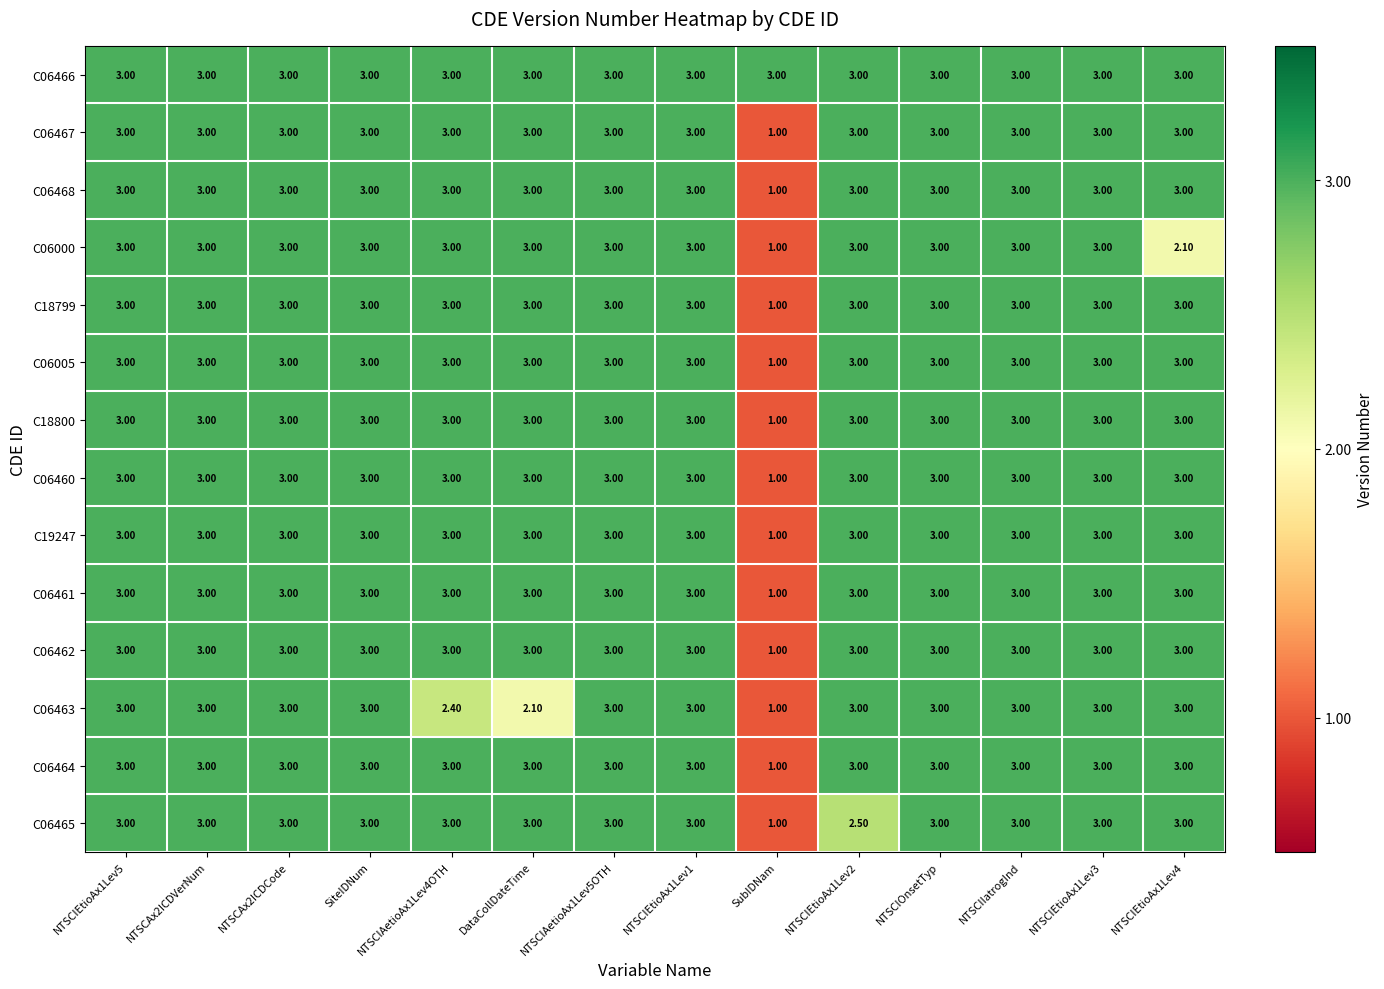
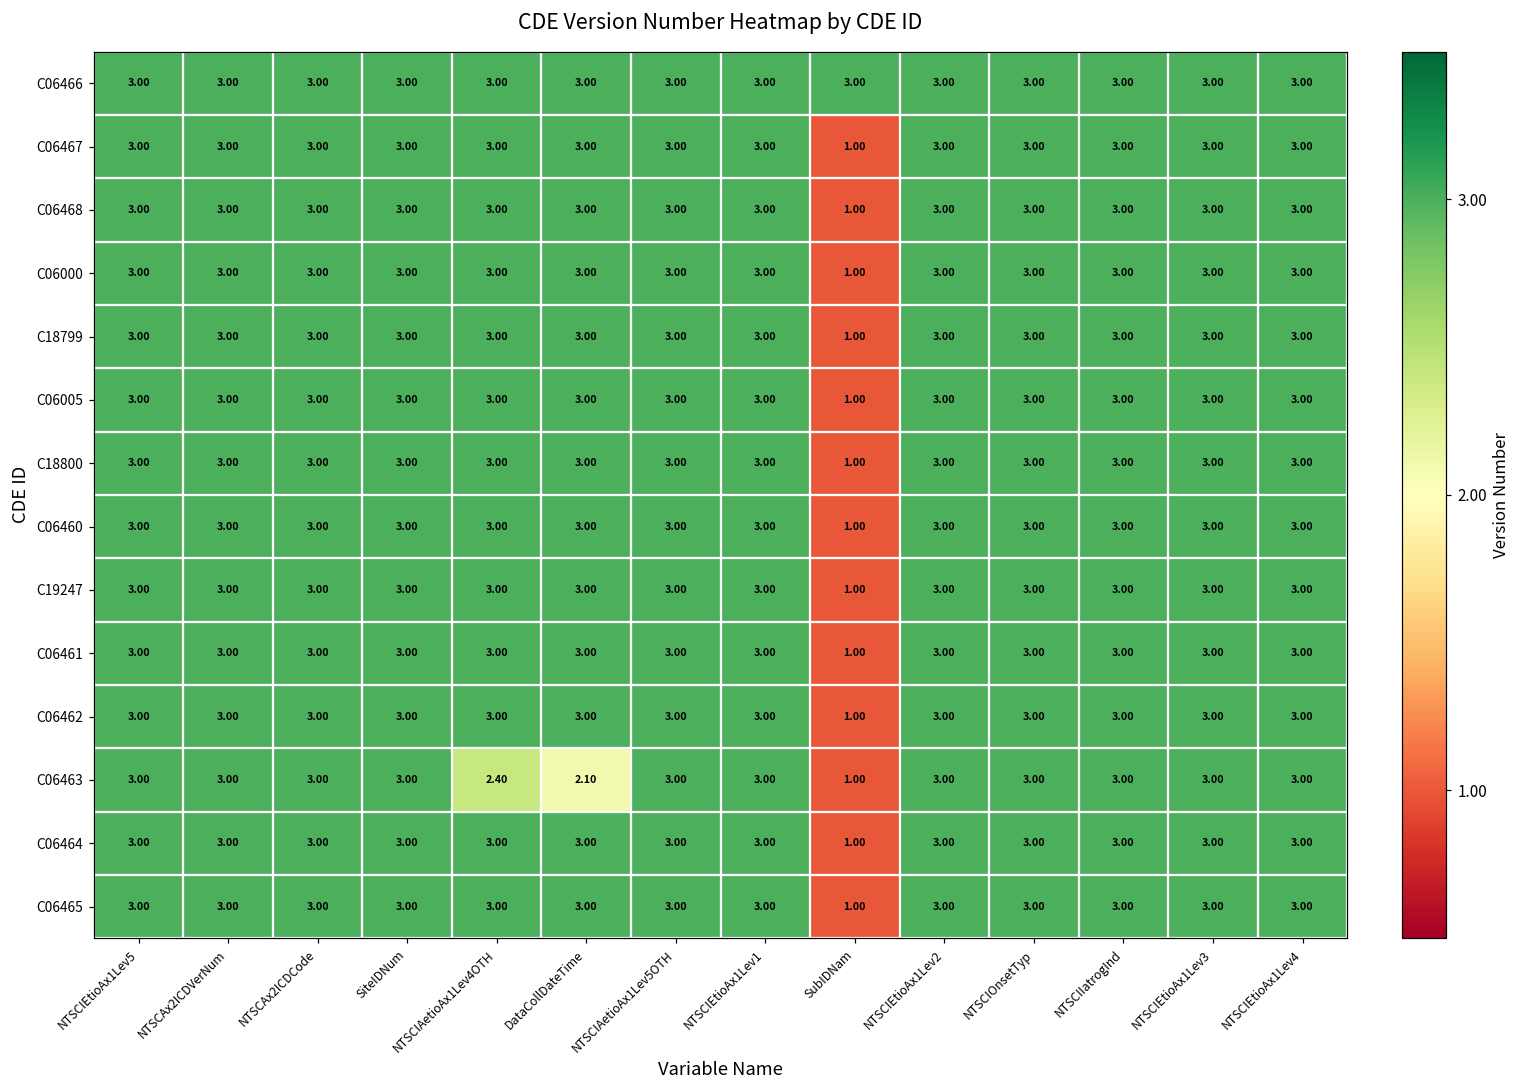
  {
    "C06466": {
      "NTSCIEtioAx1Lev5": 3.00,
      "NTSCAx2ICDVerNum": 3.00,
      "NTSCAx2ICDCode": 3.00,
      "SiteIDNum": 3.00,
      "NTSCIAetioAx1Lev4OTH": 3.00,
      "DataCollDateTime": 3.00,
      "NTSCIAetioAx1Lev5OTH": 3.00,
      "NTSCIEtioAx1Lev1": 3.00,
      "SubIDNam": 3.00,
      "NTSCIEtioAx1Lev2": 3.00,
      "NTSCIOnsetTyp": 3.00,
      "NTSCIIatrogInd": 3.00,
      "NTSCIEtioAx1Lev3": 3.00,
      "NTSCIEtioAx1Lev4": 3.00
    },
    "C06467": {
      "NTSCIEtioAx1Lev5": 3.00,
      "NTSCAx2ICDVerNum": 3.00,
      "NTSCAx2ICDCode": 3.00,
      "SiteIDNum": 3.00,
      "NTSCIAetioAx1Lev4OTH": 3.00,
      "DataCollDateTime": 3.00,
      "NTSCIAetioAx1Lev5OTH": 3.00,
      "NTSCIEtioAx1Lev1": 3.00,
      "SubIDNam": 1.00,
      "NTSCIEtioAx1Lev2": 3.00,
      "NTSCIOnsetTyp": 3.00,
      "NTSCIIatrogInd": 3.00,
      "NTSCIEtioAx1Lev3": 3.00,
      "NTSCIEtioAx1Lev4": 3.00
    },
    "C06468": {
      "NTSCIEtioAx1Lev5": 3.00,
      "NTSCAx2ICDVerNum": 3.00,
      "NTSCAx2ICDCode": 3.00,
      "SiteIDNum": 3.00,
      "NTSCIAetioAx1Lev4OTH": 3.00,
      "DataCollDateTime": 3.00,
      "NTSCIAetioAx1Lev5OTH": 3.00,
      "NTSCIEtioAx1Lev1": 3.00,
      "SubIDNam": 1.00,
      "NTSCIEtioAx1Lev2": 3.00,
      "NTSCIOnsetTyp": 3.00,
      "NTSCIIatrogInd": 3.00,
      "NTSCIEtioAx1Lev3": 3.00,
      "NTSCIEtioAx1Lev4": 3.00
    },
    "C06000": {
      "NTSCIEtioAx1Lev5": 3.00,
      "NTSCAx2ICDVerNum": 3.00,
      "NTSCAx2ICDCode": 3.00,
      "SiteIDNum": 3.00,
      "NTSCIAetioAx1Lev4OTH": 3.00,
      "DataCollDateTime": 3.00,
      "NTSCIAetioAx1Lev5OTH": 3.00,
      "NTSCIEtioAx1Lev1": 3.00,
      "SubIDNam": 1.00,
      "NTSCIEtioAx1Lev2": 3.00,
      "NTSCIOnsetTyp": 3.00,
      "NTSCIIatrogInd": 3.00,
      "NTSCIEtioAx1Lev3": 3.00,
-     "NTSCIEtioAx1Lev4": 2.10
+     "NTSCIEtioAx1Lev4": 3.00
    },
    "C18799": {
      "NTSCIEtioAx1Lev5": 3.00,
      "NTSCAx2ICDVerNum": 3.00,
      "NTSCAx2ICDCode": 3.00,
      "SiteIDNum": 3.00,
      "NTSCIAetioAx1Lev4OTH": 3.00,
      "DataCollDateTime": 3.00,
      "NTSCIAetioAx1Lev5OTH": 3.00,
      "NTSCIEtioAx1Lev1": 3.00,
      "SubIDNam": 1.00,
      "NTSCIEtioAx1Lev2": 3.00,
      "NTSCIOnsetTyp": 3.00,
      "NTSCIIatrogInd": 3.00,
      "NTSCIEtioAx1Lev3": 3.00,
      "NTSCIEtioAx1Lev4": 3.00
    },
    "C06005": {
      "NTSCIEtioAx1Lev5": 3.00,
      "NTSCAx2ICDVerNum": 3.00,
      "NTSCAx2ICDCode": 3.00,
      "SiteIDNum": 3.00,
      "NTSCIAetioAx1Lev4OTH": 3.00,
      "DataCollDateTime": 3.00,
      "NTSCIAetioAx1Lev5OTH": 3.00,
      "NTSCIEtioAx1Lev1": 3.00,
      "SubIDNam": 1.00,
      "NTSCIEtioAx1Lev2": 3.00,
      "NTSCIOnsetTyp": 3.00,
      "NTSCIIatrogInd": 3.00,
      "NTSCIEtioAx1Lev3": 3.00,
      "NTSCIEtioAx1Lev4": 3.00
    },
    "C18800": {
      "NTSCIEtioAx1Lev5": 3.00,
      "NTSCAx2ICDVerNum": 3.00,
      "NTSCAx2ICDCode": 3.00,
      "SiteIDNum": 3.00,
      "NTSCIAetioAx1Lev4OTH": 3.00,
      "DataCollDateTime": 3.00,
      "NTSCIAetioAx1Lev5OTH": 3.00,
      "NTSCIEtioAx1Lev1": 3.00,
      "SubIDNam": 1.00,
      "NTSCIEtioAx1Lev2": 3.00,
      "NTSCIOnsetTyp": 3.00,
      "NTSCIIatrogInd": 3.00,
      "NTSCIEtioAx1Lev3": 3.00,
      "NTSCIEtioAx1Lev4": 3.00
    },
    "C06460": {
      "NTSCIEtioAx1Lev5": 3.00,
      "NTSCAx2ICDVerNum": 3.00,
      "NTSCAx2ICDCode": 3.00,
      "SiteIDNum": 3.00,
      "NTSCIAetioAx1Lev4OTH": 3.00,
      "DataCollDateTime": 3.00,
      "NTSCIAetioAx1Lev5OTH": 3.00,
      "NTSCIEtioAx1Lev1": 3.00,
      "SubIDNam": 1.00,
      "NTSCIEtioAx1Lev2": 3.00,
      "NTSCIOnsetTyp": 3.00,
      "NTSCIIatrogInd": 3.00,
      "NTSCIEtioAx1Lev3": 3.00,
      "NTSCIEtioAx1Lev4": 3.00
    },
    "C19247": {
      "NTSCIEtioAx1Lev5": 3.00,
      "NTSCAx2ICDVerNum": 3.00,
      "NTSCAx2ICDCode": 3.00,
      "SiteIDNum": 3.00,
      "NTSCIAetioAx1Lev4OTH": 3.00,
      "DataCollDateTime": 3.00,
      "NTSCIAetioAx1Lev5OTH": 3.00,
      "NTSCIEtioAx1Lev1": 3.00,
      "SubIDNam": 1.00,
      "NTSCIEtioAx1Lev2": 3.00,
      "NTSCIOnsetTyp": 3.00,
      "NTSCIIatrogInd": 3.00,
      "NTSCIEtioAx1Lev3": 3.00,
      "NTSCIEtioAx1Lev4": 3.00
    },
    "C06461": {
      "NTSCIEtioAx1Lev5": 3.00,
      "NTSCAx2ICDVerNum": 3.00,
      "NTSCAx2ICDCode": 3.00,
      "SiteIDNum": 3.00,
      "NTSCIAetioAx1Lev4OTH": 3.00,
      "DataCollDateTime": 3.00,
      "NTSCIAetioAx1Lev5OTH": 3.00,
      "NTSCIEtioAx1Lev1": 3.00,
      "SubIDNam": 1.00,
      "NTSCIEtioAx1Lev2": 3.00,
      "NTSCIOnsetTyp": 3.00,
      "NTSCIIatrogInd": 3.00,
      "NTSCIEtioAx1Lev3": 3.00,
      "NTSCIEtioAx1Lev4": 3.00
    },
    "C06462": {
      "NTSCIEtioAx1Lev5": 3.00,
      "NTSCAx2ICDVerNum": 3.00,
      "NTSCAx2ICDCode": 3.00,
      "SiteIDNum": 3.00,
      "NTSCIAetioAx1Lev4OTH": 3.00,
      "DataCollDateTime": 3.00,
      "NTSCIAetioAx1Lev5OTH": 3.00,
      "NTSCIEtioAx1Lev1": 3.00,
      "SubIDNam": 1.00,
      "NTSCIEtioAx1Lev2": 3.00,
      "NTSCIOnsetTyp": 3.00,
      "NTSCIIatrogInd": 3.00,
      "NTSCIEtioAx1Lev3": 3.00,
      "NTSCIEtioAx1Lev4": 3.00
    },
    "C06463": {
      "NTSCIEtioAx1Lev5": 3.00,
      "NTSCAx2ICDVerNum": 3.00,
      "NTSCAx2ICDCode": 3.00,
      "SiteIDNum": 3.00,
      "NTSCIAetioAx1Lev4OTH": 2.40,
      "DataCollDateTime": 2.10,
      "NTSCIAetioAx1Lev5OTH": 3.00,
      "NTSCIEtioAx1Lev1": 3.00,
      "SubIDNam": 1.00,
      "NTSCIEtioAx1Lev2": 3.00,
      "NTSCIOnsetTyp": 3.00,
      "NTSCIIatrogInd": 3.00,
      "NTSCIEtioAx1Lev3": 3.00,
      "NTSCIEtioAx1Lev4": 3.00
    },
    "C06464": {
      "NTSCIEtioAx1Lev5": 3.00,
      "NTSCAx2ICDVerNum": 3.00,
      "NTSCAx2ICDCode": 3.00,
      "SiteIDNum": 3.00,
      "NTSCIAetioAx1Lev4OTH": 3.00,
      "DataCollDateTime": 3.00,
      "NTSCIAetioAx1Lev5OTH": 3.00,
      "NTSCIEtioAx1Lev1": 3.00,
      "SubIDNam": 1.00,
      "NTSCIEtioAx1Lev2": 3.00,
      "NTSCIOnsetTyp": 3.00,
      "NTSCIIatrogInd": 3.00,
      "NTSCIEtioAx1Lev3": 3.00,
      "NTSCIEtioAx1Lev4": 3.00
    },
    "C06465": {
      "NTSCIEtioAx1Lev5": 3.00,
      "NTSCAx2ICDVerNum": 3.00,
      "NTSCAx2ICDCode": 3.00,
      "SiteIDNum": 3.00,
      "NTSCIAetioAx1Lev4OTH": 3.00,
      "DataCollDateTime": 3.00,
      "NTSCIAetioAx1Lev5OTH": 3.00,
      "NTSCIEtioAx1Lev1": 3.00,
      "SubIDNam": 1.00,
-     "NTSCIEtioAx1Lev2": 2.50,
+     "NTSCIEtioAx1Lev2": 3.00,
      "NTSCIOnsetTyp": 3.00,
      "NTSCIIatrogInd": 3.00,
      "NTSCIEtioAx1Lev3": 3.00,
      "NTSCIEtioAx1Lev4": 3.00
    }
  }
